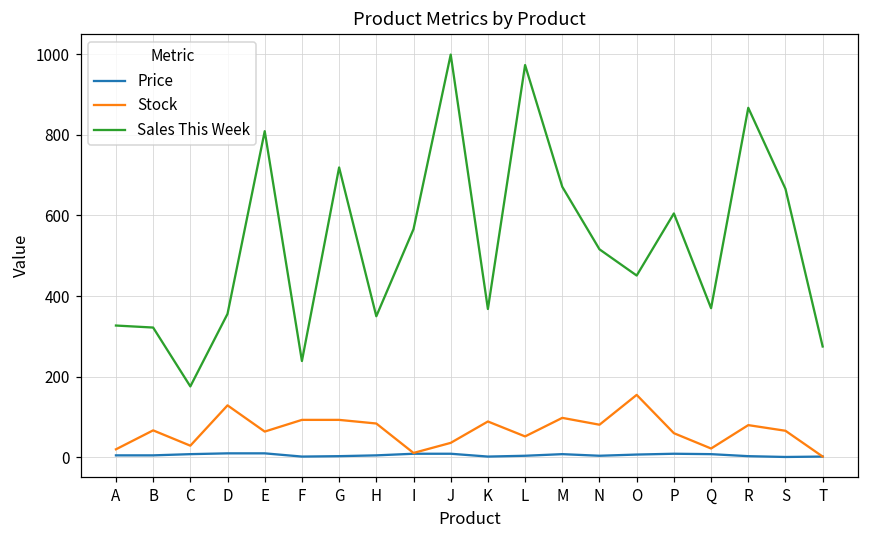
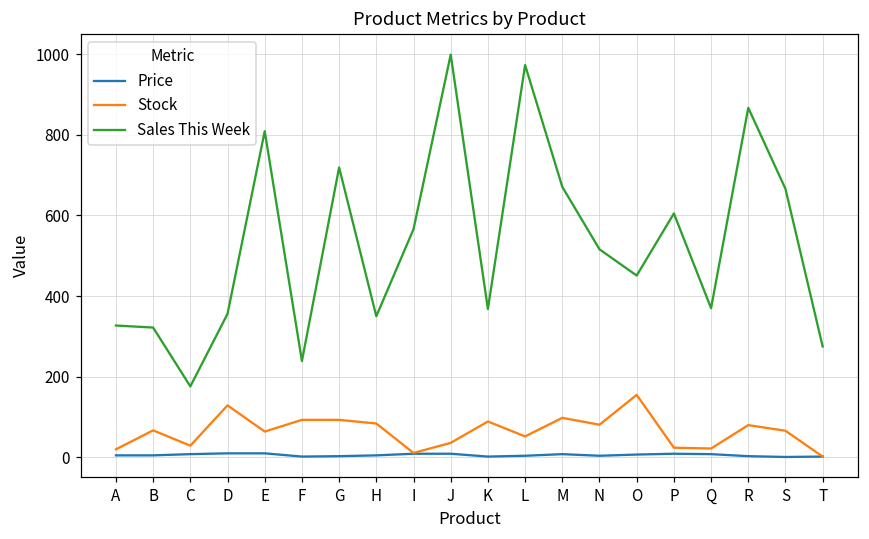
  {
    "Price": {
      "A": 10,
      "B": 10,
      "C": 10,
      "D": 10,
      "E": 10,
      "F": 0,
      "G": 0,
      "H": 10,
      "J": 10,
      "K": 0,
      "L": 0,
      "M": 10,
      "N": 0,
      "O": 10,
      "P": 10,
      "Q": 10,
      "R": 0,
      "S": 0
    },
    "Stock": {
      "A": 20,
      "B": 70,
      "C": 30,
      "D": 130,
      "E": 60,
      "F": 90,
      "G": 90,
      "H": 80,
      "J": 40,
      "K": 90,
      "L": 50,
      "M": 100,
      "N": 80,
      "O": 160,
-     "P": 60,
+     "P": 20,
      "Q": 20,
      "R": 80,
      "S": 70
    },
    "Sales This Week": {
      "A": 330,
      "B": 320,
      "C": 180,
      "D": 360,
      "E": 810,
      "F": 240,
      "G": 720,
      "H": 350,
      "I": 570,
      "J": 1000,
      "K": 370,
      "L": 970,
      "M": 670,
      "N": 520,
      "O": 450,
      "P": 610,
      "Q": 370,
      "R": 870,
      "S": 670,
      "T": 280
    }
  }
